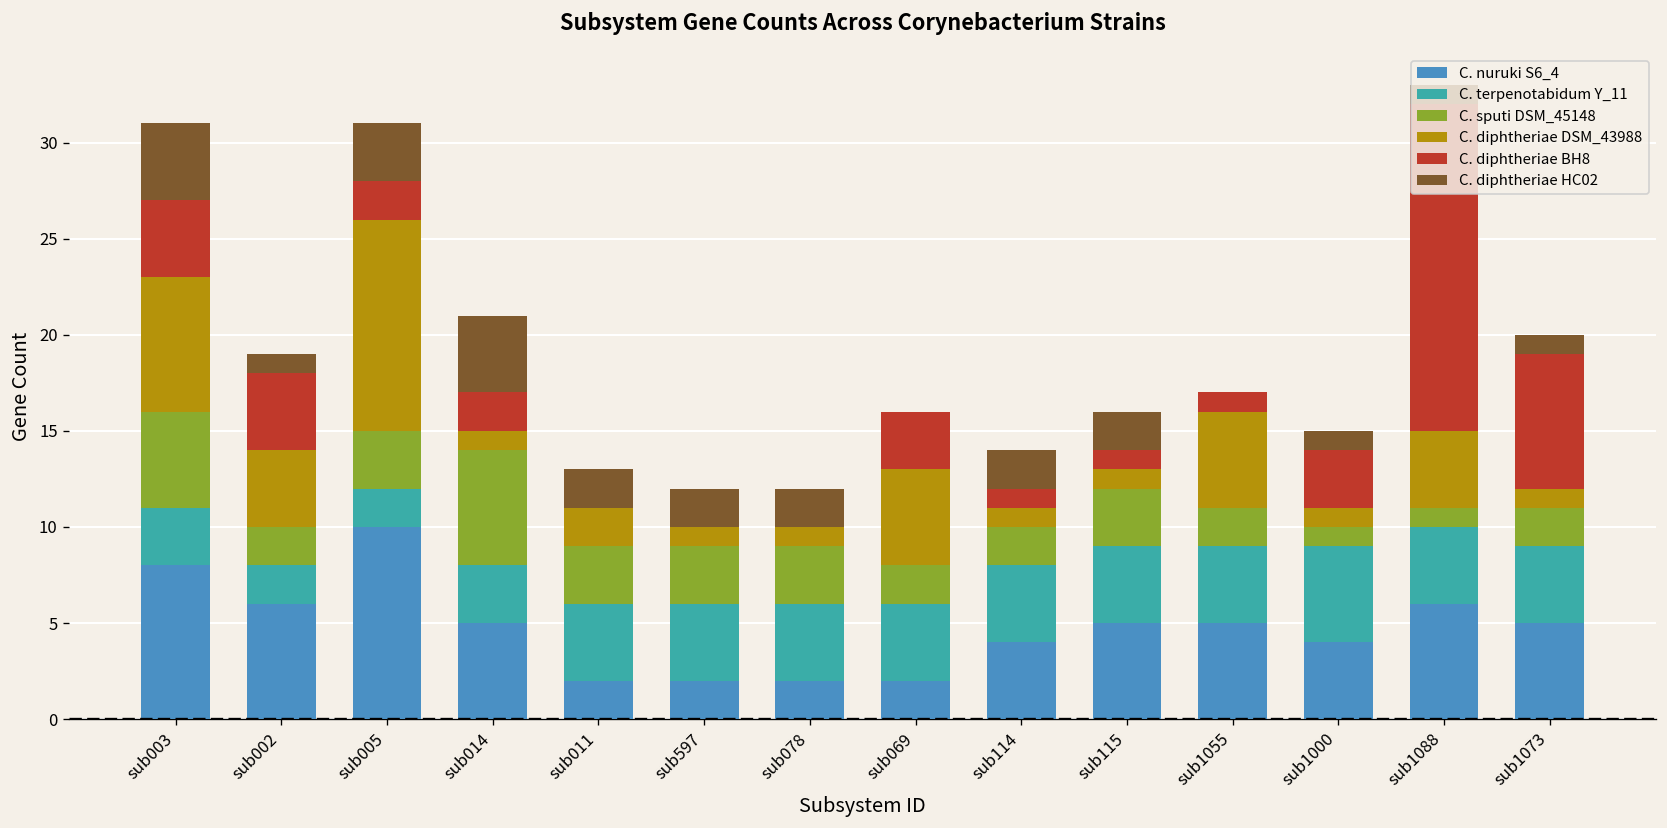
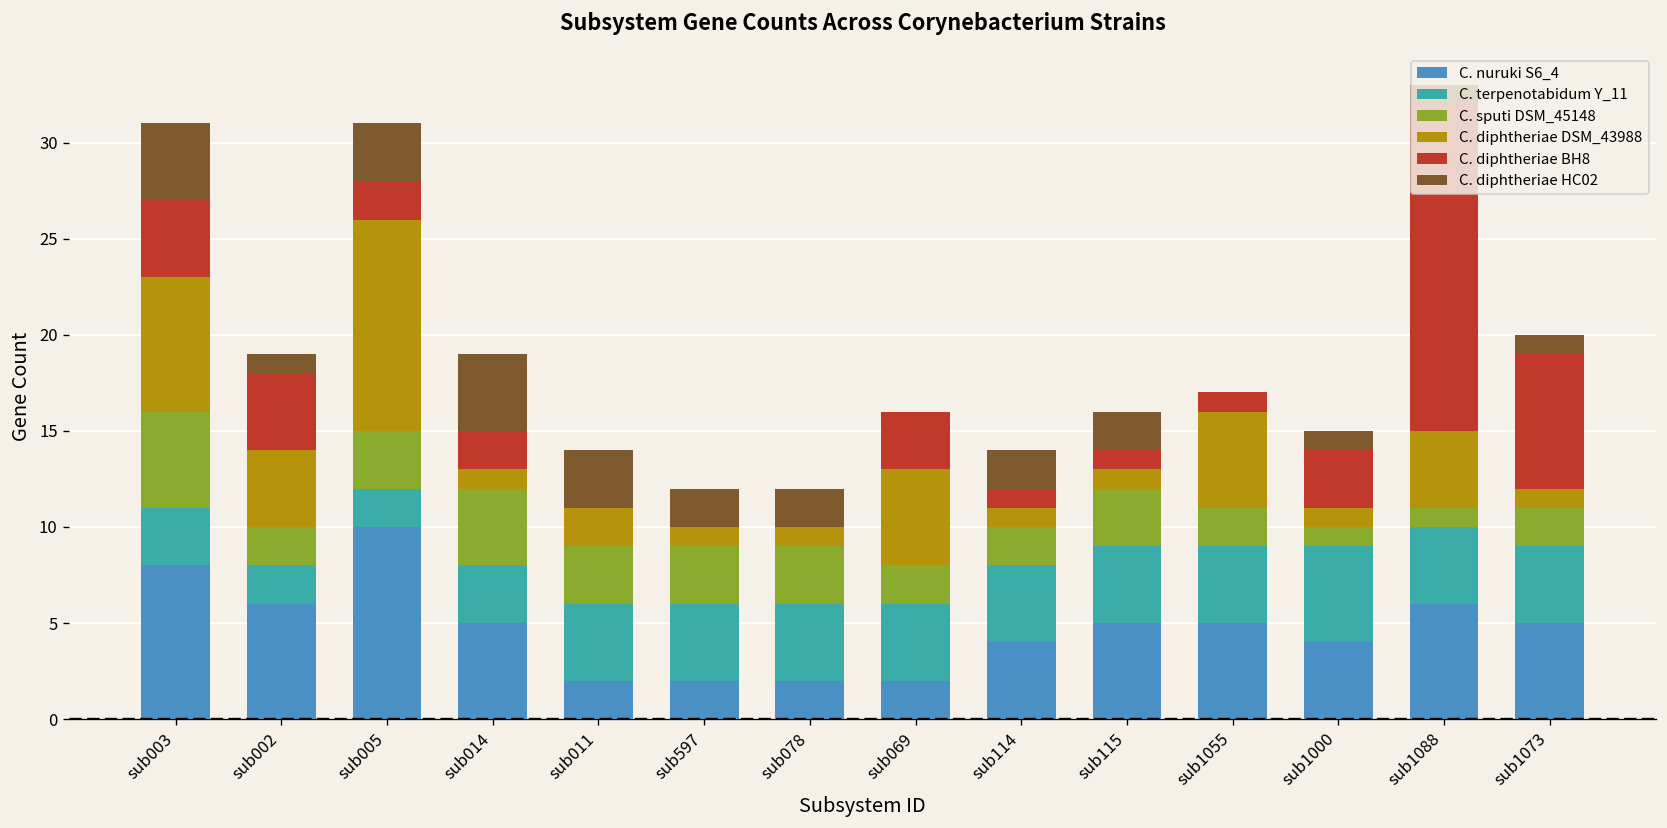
  {
    "C. sputi DSM_45148": {
      "sub003": 5,
      "sub002": 2,
      "sub005": 3,
-     "sub014": 6,
+     "sub014": 4,
      "sub011": 3,
      "sub597": 3,
      "sub078": 3,
      "sub069": 2,
      "sub114": 2,
      "sub115": 3,
      "sub1055": 2,
      "sub1000": 1,
      "sub1088": 1,
      "sub1073": 2
    },
    "C. diphtheriae DSM_43988": {
      "sub003": 7,
      "sub002": 4,
      "sub005": 11,
      "sub014": 1,
      "sub011": 2,
      "sub597": 1,
      "sub078": 1,
      "sub069": 5,
      "sub114": 1,
      "sub115": 1,
      "sub1055": 5,
      "sub1000": 1,
      "sub1088": 4,
      "sub1073": 1
    },
    "C. diphtheriae BH8": {
      "sub003": 4,
      "sub002": 4,
      "sub005": 2,
      "sub014": 2,
      "sub011": 0,
      "sub597": 0,
      "sub078": 0,
      "sub069": 3,
      "sub114": 1,
      "sub115": 1,
      "sub1055": 1,
      "sub1000": 3,
      "sub1073": 7
    },
    "C. diphtheriae HC02": {
      "sub003": 4,
      "sub002": 1,
      "sub005": 3,
      "sub014": 4,
-     "sub011": 2,
+     "sub011": 3,
      "sub597": 2,
      "sub078": 2,
      "sub069": 0,
      "sub114": 2,
      "sub115": 2,
      "sub1055": 0,
      "sub1000": 1,
      "sub1073": 1
    }
  }
